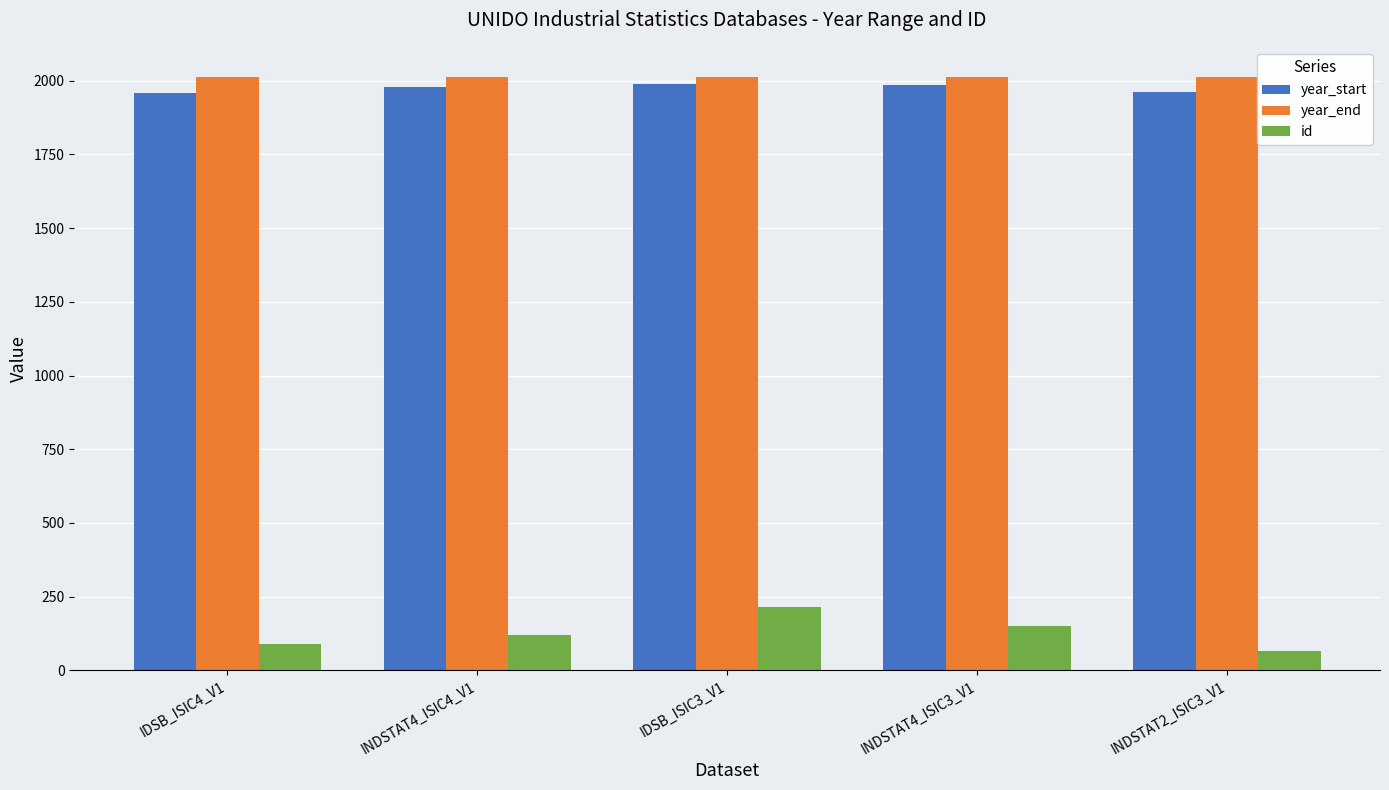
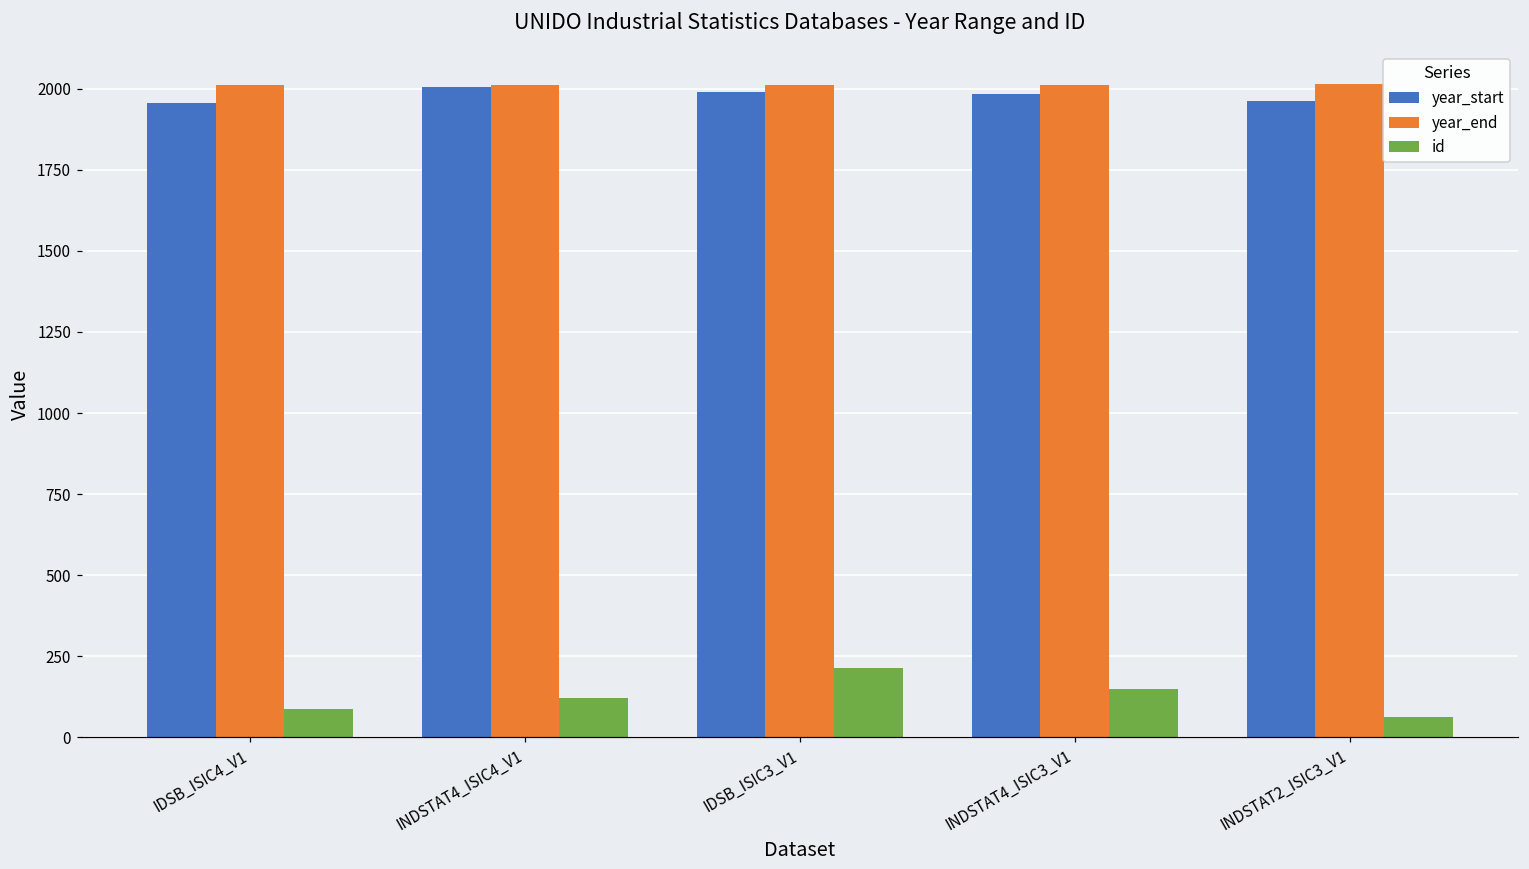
  {
    "year_start": {
      "IDSB_ISIC4_V1": 1960,
-     "INDSTAT4_ISIC4_V1": 1980,
+     "INDSTAT4_ISIC4_V1": 2010,
      "IDSB_ISIC3_V1": 1990,
      "INDSTAT4_ISIC3_V1": 1990,
      "INDSTAT2_ISIC3_V1": 1960
    },
    "year_end": {
      "IDSB_ISIC4_V1": 2010,
      "INDSTAT4_ISIC4_V1": 2010,
      "IDSB_ISIC3_V1": 2010,
      "INDSTAT4_ISIC3_V1": 2010,
      "INDSTAT2_ISIC3_V1": 2010
    },
    "id": {
      "IDSB_ISIC4_V1": 90,
      "INDSTAT4_ISIC4_V1": 120,
      "IDSB_ISIC3_V1": 210,
      "INDSTAT4_ISIC3_V1": 150,
      "INDSTAT2_ISIC3_V1": 60
    }
  }
